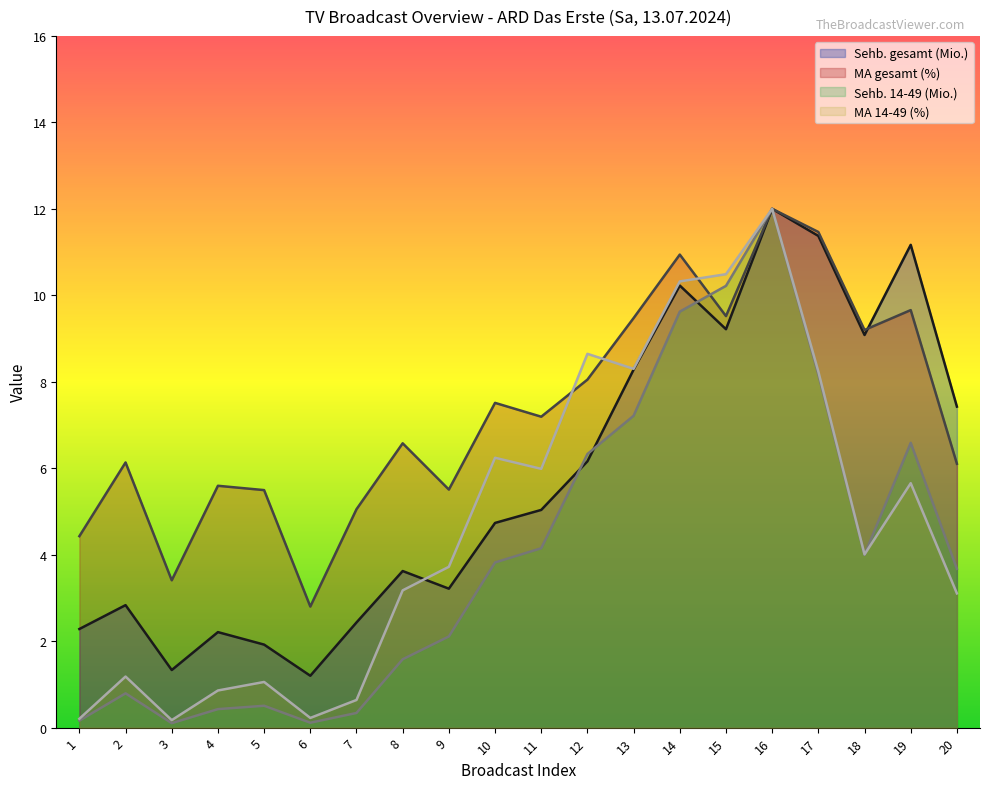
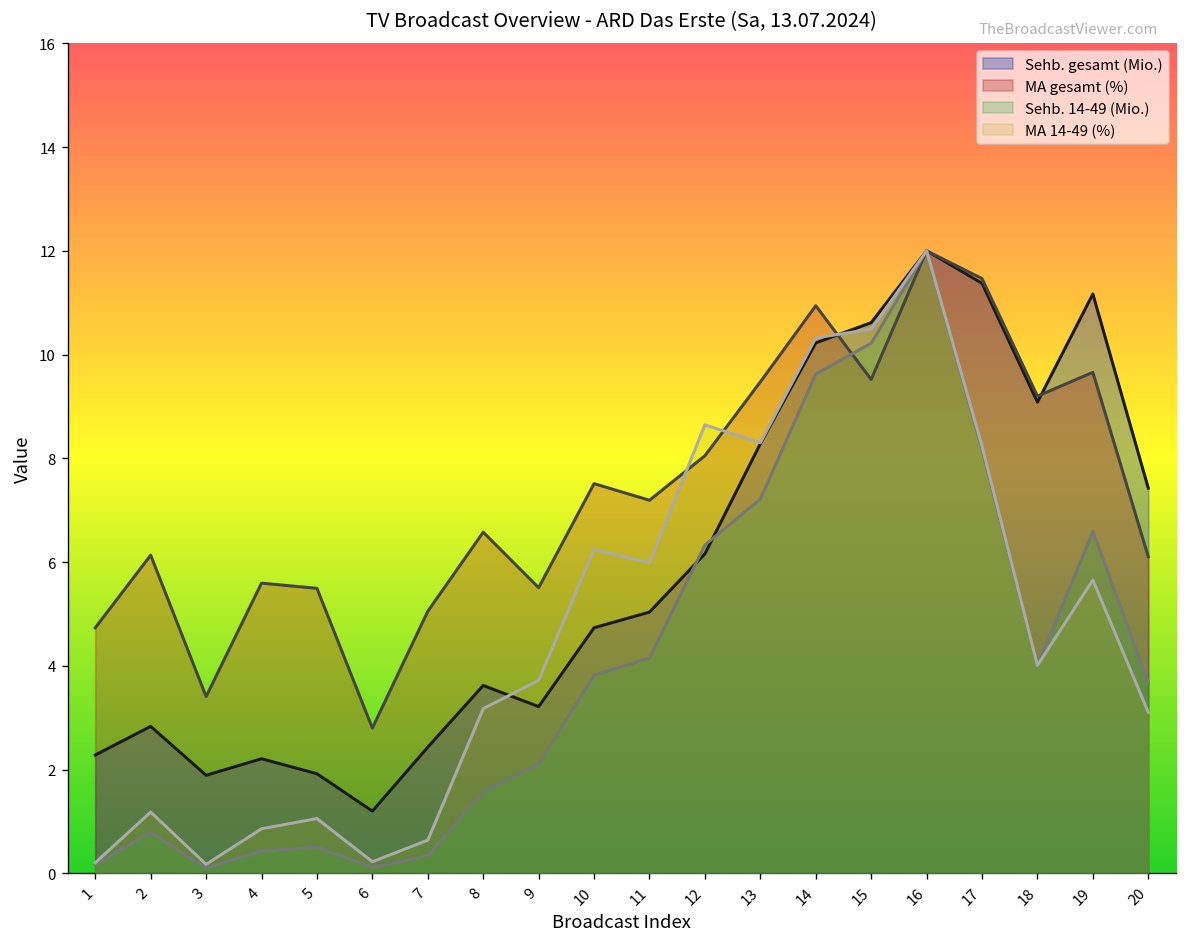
  {
    "Sehb. gesamt (Mio.)": {
      "1": 2.3,
      "2": 2.8,
-     "3": 1.3,
+     "3": 1.9,
      "4": 2.2,
      "5": 1.9,
      "6": 1.2,
      "7": 2.4,
      "8": 3.6,
      "9": 3.2,
      "10": 4.7,
      "11": 5.0,
      "12": 6.2,
      "14": 10.2,
-     "15": 9.2,
+     "15": 10.6,
      "17": 11.4,
      "18": 9.1,
      "19": 11.2,
      "20": 7.4
    },
    "MA gesamt (%)": {
-     "1": 4.4,
+     "1": 4.7,
      "2": 6.1,
      "3": 3.4,
      "4": 5.6,
      "5": 5.5,
      "6": 2.8,
      "7": 5.1,
      "8": 6.6,
      "9": 5.5,
      "10": 7.5,
      "11": 7.2,
      "12": 8.0,
      "13": 9.5,
      "14": 10.9,
      "15": 9.5,
      "17": 11.5,
      "18": 9.2,
      "19": 9.7,
      "20": 6.1
    }
  }
